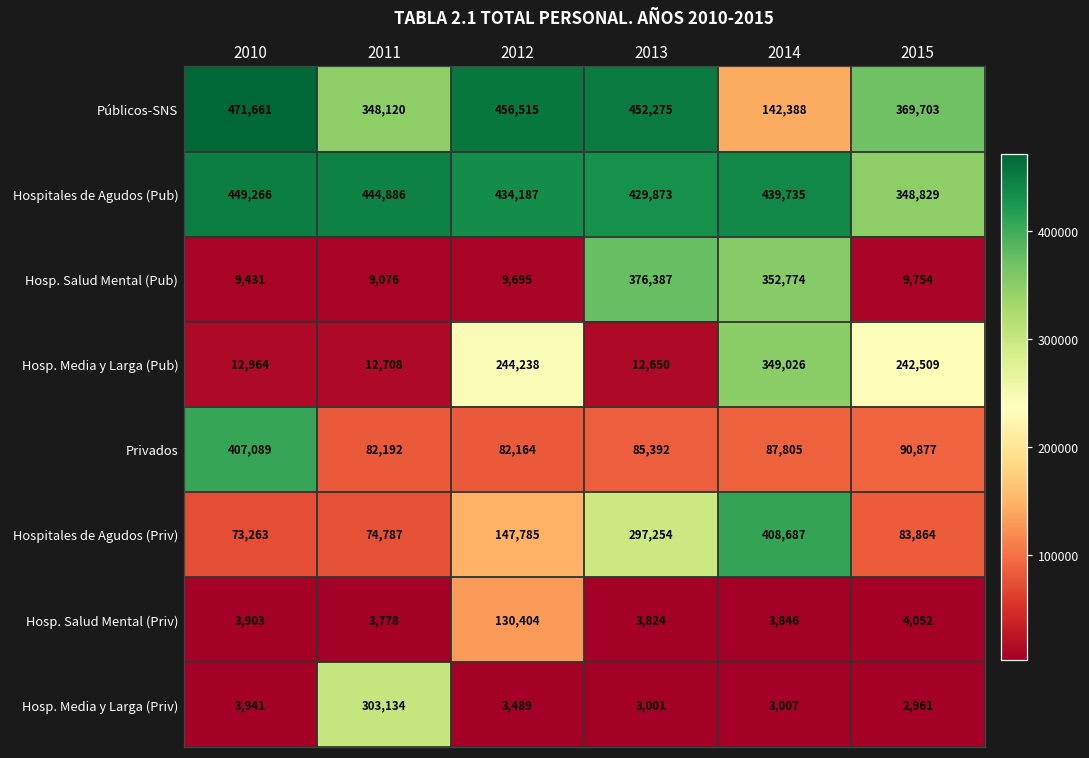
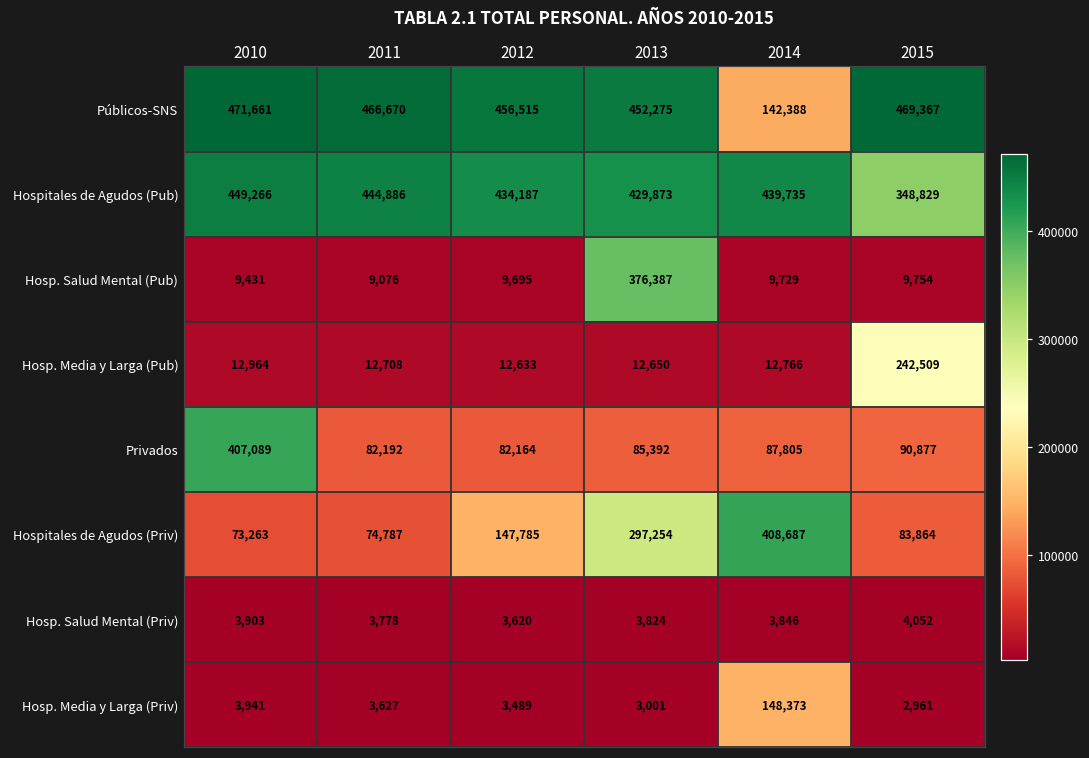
  {
    "Públicos-SNS": {
      "2010": "471,661",
-     "2011": "348,120",
+     "2011": "466,670",
      "2012": "456,515",
      "2013": "452,275",
      "2014": "142,388",
-     "2015": "369,703"
+     "2015": "469,367"
    },
    "Hospitales de Agudos (Pub)": {
      "2010": "449,266",
      "2011": "444,886",
      "2012": "434,187",
      "2013": "429,873",
      "2014": "439,735",
      "2015": "348,829"
    },
    "Hosp. Salud Mental (Pub)": {
      "2010": "9,431",
      "2011": "9,076",
      "2012": "9,695",
      "2013": "376,387",
-     "2014": "352,774",
+     "2014": "9,729",
      "2015": "9,754"
    },
    "Hosp. Media y Larga (Pub)": {
      "2010": "12,964",
      "2011": "12,708",
-     "2012": "244,238",
+     "2012": "12,633",
      "2013": "12,650",
-     "2014": "349,026",
+     "2014": "12,766",
      "2015": "242,509"
    },
    "Privados": {
      "2010": "407,089",
      "2011": "82,192",
      "2012": "82,164",
      "2013": "85,392",
      "2014": "87,805",
      "2015": "90,877"
    },
    "Hospitales de Agudos (Priv)": {
      "2010": "73,263",
      "2011": "74,787",
      "2012": "147,785",
      "2013": "297,254",
      "2014": "408,687",
      "2015": "83,864"
    },
    "Hosp. Salud Mental (Priv)": {
      "2010": "3,903",
      "2011": "3,778",
-     "2012": "130,404",
+     "2012": "3,620",
      "2013": "3,824",
      "2014": "3,846",
      "2015": "4,052"
    },
    "Hosp. Media y Larga (Priv)": {
      "2010": "3,941",
-     "2011": "303,134",
+     "2011": "3,627",
      "2012": "3,489",
      "2013": "3,001",
-     "2014": "3,007",
+     "2014": "148,373",
      "2015": "2,961"
    }
  }
